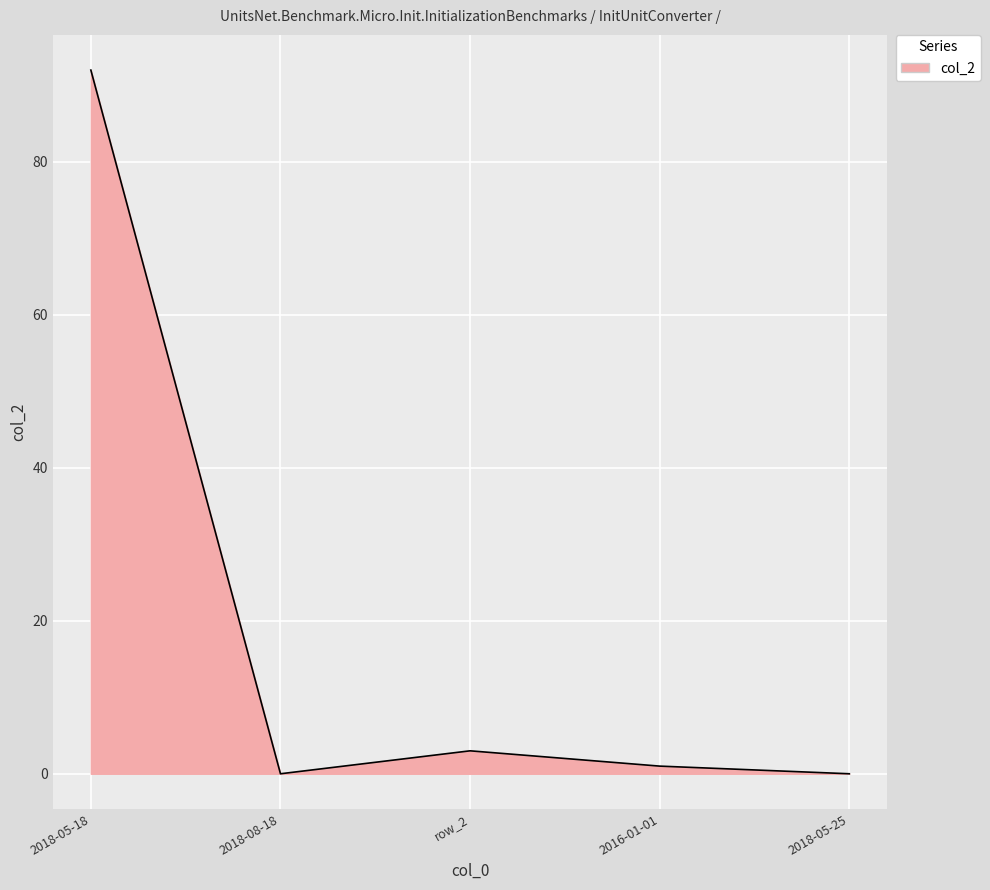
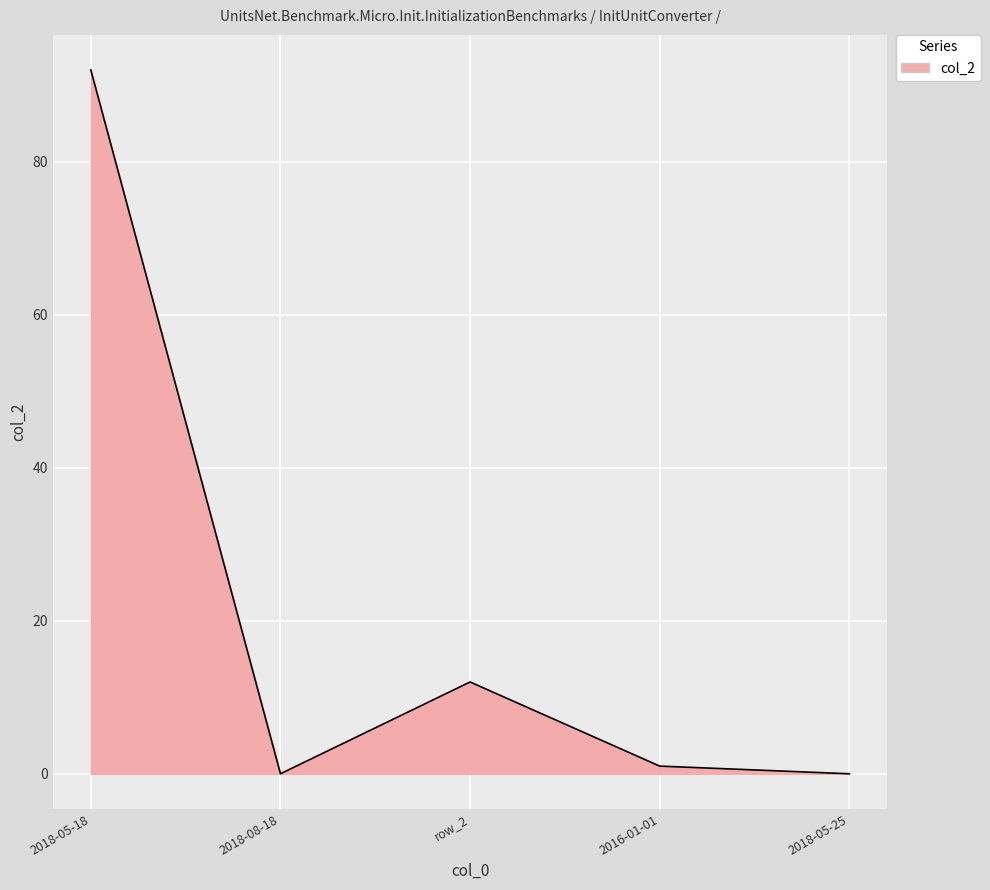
  {
    "2018-05-18": 92,
    "2018-08-18": 0,
-   "row_2": 3,
+   "row_2": 12,
    "2016-01-01": 1,
    "2018-05-25": 0
  }
